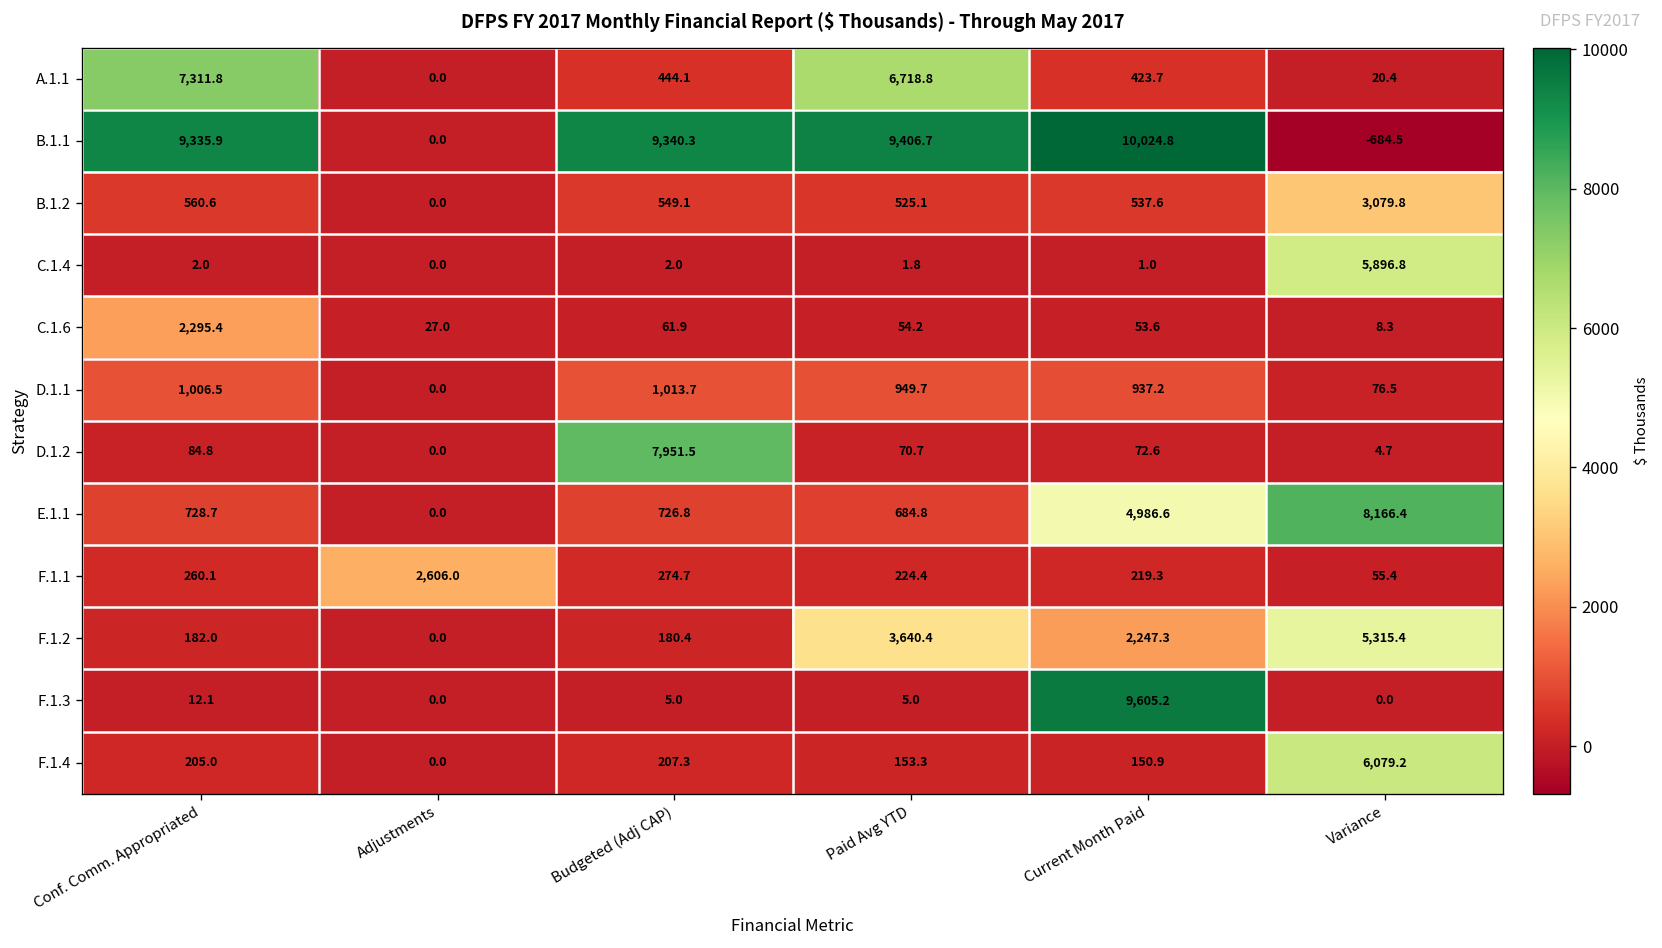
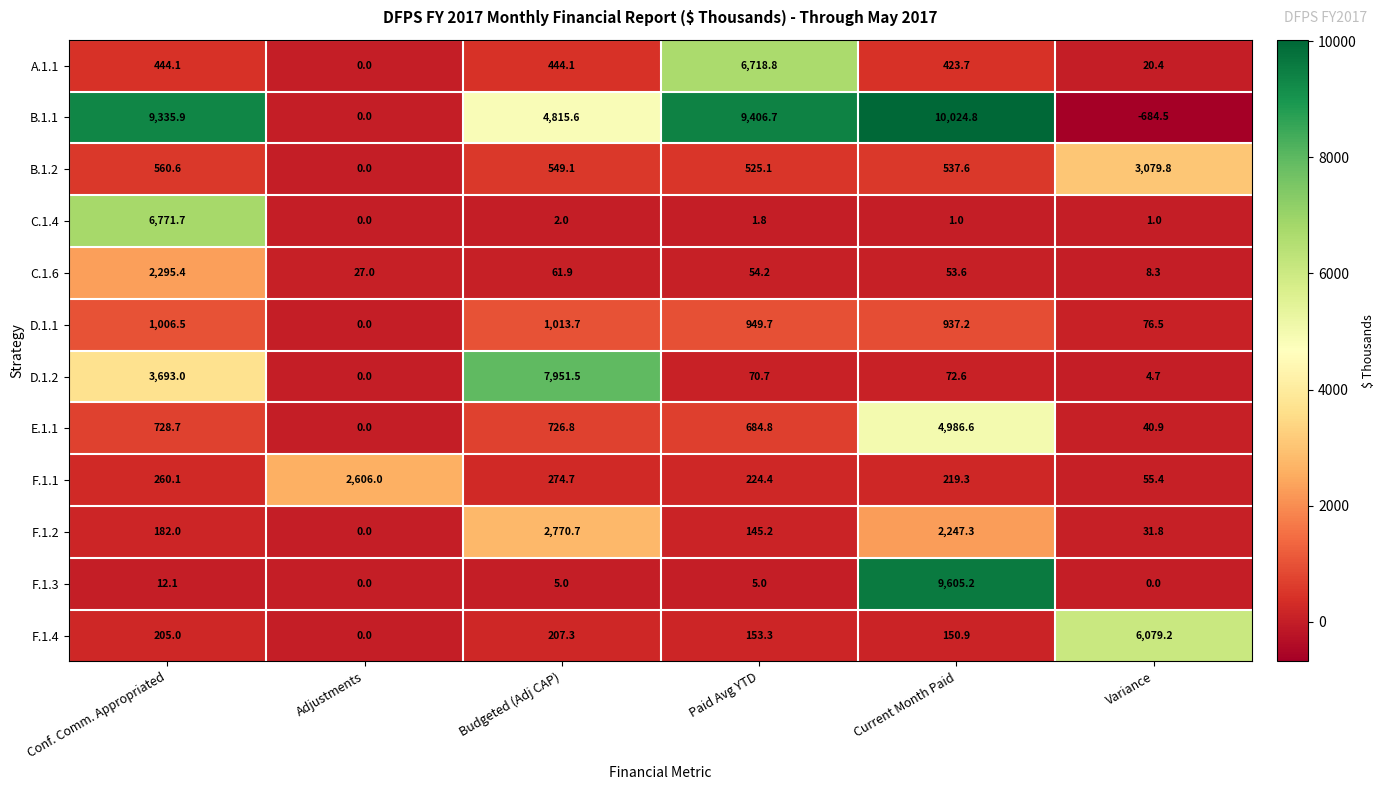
  {
    "A.1.1": {
-     "Conf. Comm. Appropriated": "7,311.8",
+     "Conf. Comm. Appropriated": "444.1",
      "Adjustments": "0.0",
      "Budgeted (Adj CAP)": "444.1",
      "Paid Avg YTD": "6,718.8",
      "Current Month Paid": "423.7",
      "Variance": "20.4"
    },
    "B.1.1": {
      "Conf. Comm. Appropriated": "9,335.9",
      "Adjustments": "0.0",
-     "Budgeted (Adj CAP)": "9,340.3",
+     "Budgeted (Adj CAP)": "4,815.6",
      "Paid Avg YTD": "9,406.7",
      "Current Month Paid": "10,024.8",
      "Variance": "-684.5"
    },
    "B.1.2": {
      "Conf. Comm. Appropriated": "560.6",
      "Adjustments": "0.0",
      "Budgeted (Adj CAP)": "549.1",
      "Paid Avg YTD": "525.1",
      "Current Month Paid": "537.6",
      "Variance": "3,079.8"
    },
    "C.1.4": {
-     "Conf. Comm. Appropriated": "2.0",
+     "Conf. Comm. Appropriated": "6,771.7",
      "Adjustments": "0.0",
      "Budgeted (Adj CAP)": "2.0",
      "Paid Avg YTD": "1.8",
      "Current Month Paid": "1.0",
-     "Variance": "5,896.8"
+     "Variance": "1.0"
    },
    "C.1.6": {
      "Conf. Comm. Appropriated": "2,295.4",
      "Adjustments": "27.0",
      "Budgeted (Adj CAP)": "61.9",
      "Paid Avg YTD": "54.2",
      "Current Month Paid": "53.6",
      "Variance": "8.3"
    },
    "D.1.1": {
      "Conf. Comm. Appropriated": "1,006.5",
      "Adjustments": "0.0",
      "Budgeted (Adj CAP)": "1,013.7",
      "Paid Avg YTD": "949.7",
      "Current Month Paid": "937.2",
      "Variance": "76.5"
    },
    "D.1.2": {
-     "Conf. Comm. Appropriated": "84.8",
+     "Conf. Comm. Appropriated": "3,693.0",
      "Adjustments": "0.0",
      "Budgeted (Adj CAP)": "7,951.5",
      "Paid Avg YTD": "70.7",
      "Current Month Paid": "72.6",
      "Variance": "4.7"
    },
    "E.1.1": {
      "Conf. Comm. Appropriated": "728.7",
      "Adjustments": "0.0",
      "Budgeted (Adj CAP)": "726.8",
      "Paid Avg YTD": "684.8",
      "Current Month Paid": "4,986.6",
-     "Variance": "8,166.4"
+     "Variance": "40.9"
    },
    "F.1.1": {
      "Conf. Comm. Appropriated": "260.1",
      "Adjustments": "2,606.0",
      "Budgeted (Adj CAP)": "274.7",
      "Paid Avg YTD": "224.4",
      "Current Month Paid": "219.3",
      "Variance": "55.4"
    },
    "F.1.2": {
      "Conf. Comm. Appropriated": "182.0",
      "Adjustments": "0.0",
-     "Budgeted (Adj CAP)": "180.4",
-     "Paid Avg YTD": "3,640.4",
+     "Budgeted (Adj CAP)": "2,770.7",
+     "Paid Avg YTD": "145.2",
      "Current Month Paid": "2,247.3",
-     "Variance": "5,315.4"
+     "Variance": "31.8"
    },
    "F.1.3": {
      "Conf. Comm. Appropriated": "12.1",
      "Adjustments": "0.0",
      "Budgeted (Adj CAP)": "5.0",
      "Paid Avg YTD": "5.0",
      "Current Month Paid": "9,605.2",
      "Variance": "0.0"
    },
    "F.1.4": {
      "Conf. Comm. Appropriated": "205.0",
      "Adjustments": "0.0",
      "Budgeted (Adj CAP)": "207.3",
      "Paid Avg YTD": "153.3",
      "Current Month Paid": "150.9",
      "Variance": "6,079.2"
    }
  }
